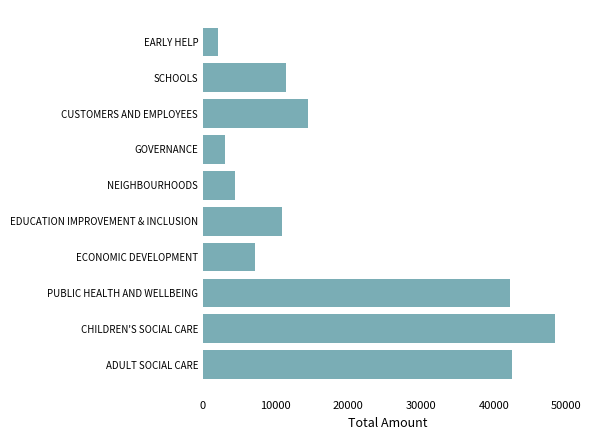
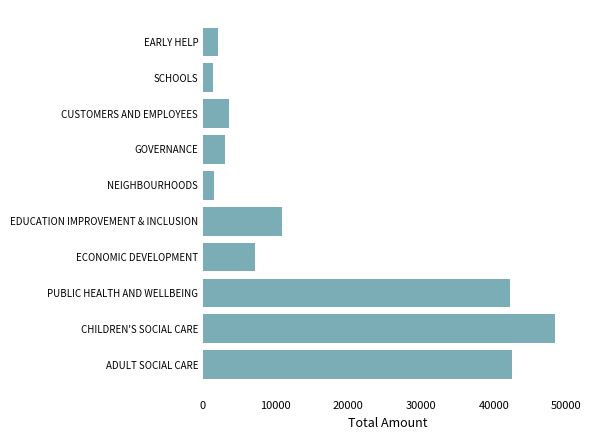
  {
    "EARLY HELP": 2000,
-   "SCHOOLS": 11000,
-   "CUSTOMERS AND EMPLOYEES": 14000,
+   "SCHOOLS": 1000,
+   "CUSTOMERS AND EMPLOYEES": 4000,
    "GOVERNANCE": 3000,
-   "NEIGHBOURHOODS": 4000,
+   "NEIGHBOURHOODS": 2000,
    "EDUCATION IMPROVEMENT & INCLUSION": 11000,
    "ECONOMIC DEVELOPMENT": 7000,
    "PUBLIC HEALTH AND WELLBEING": 42000,
    "CHILDREN'S SOCIAL CARE": 48000,
    "ADULT SOCIAL CARE": 42000
  }
